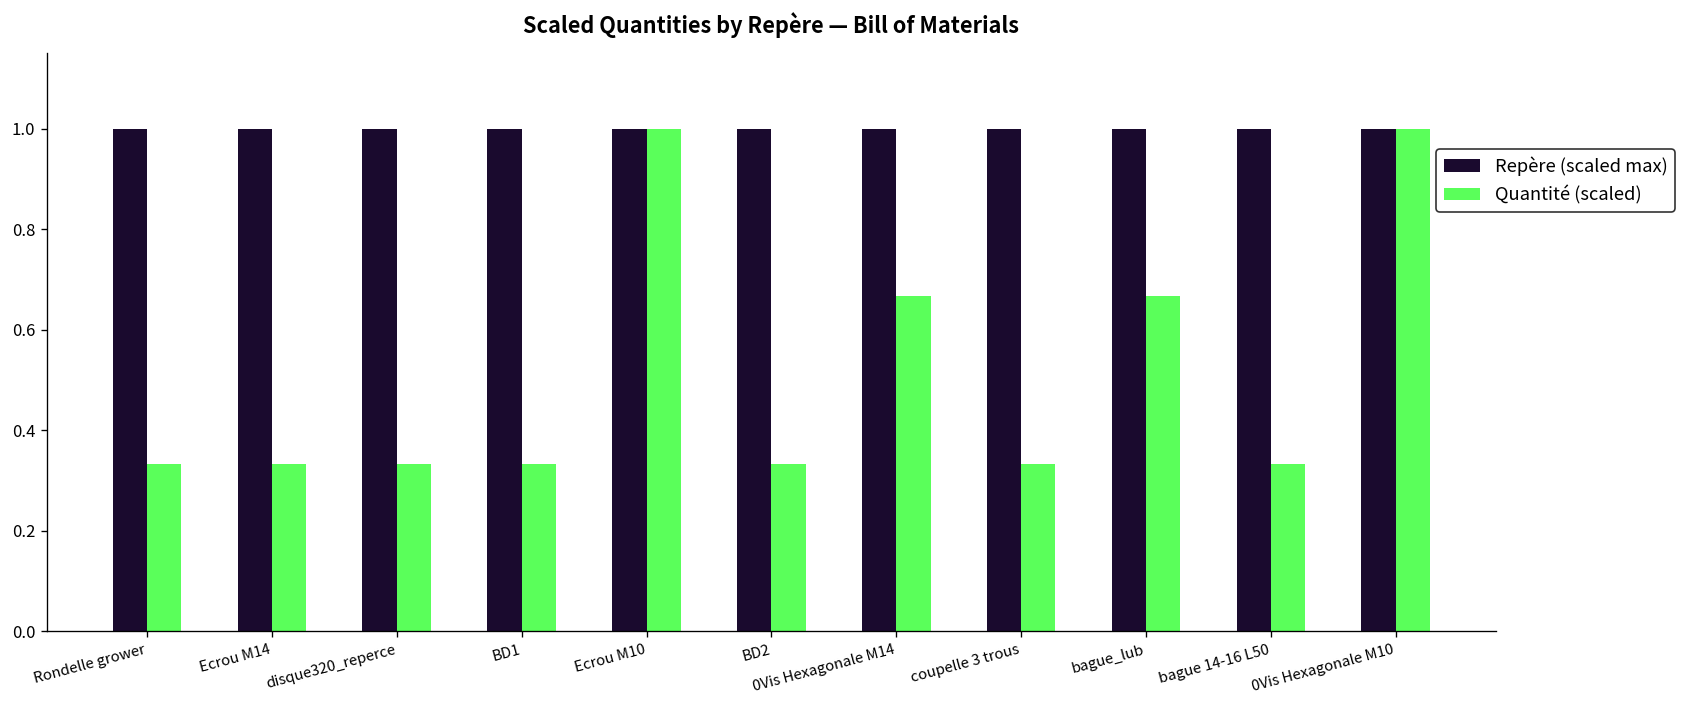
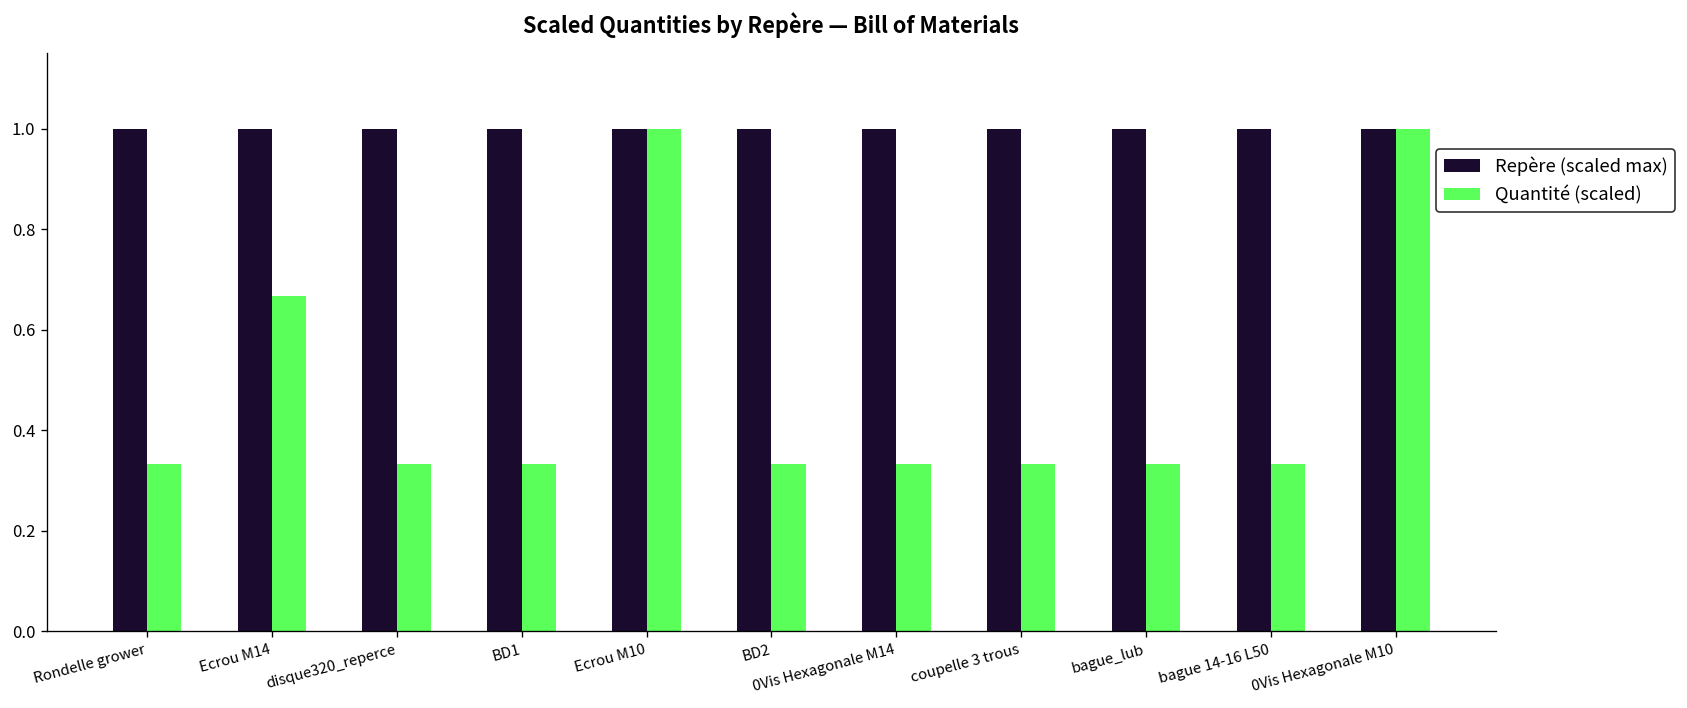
  {
    "Repère (scaled max)": {
      "Rondelle grower": 1.00,
      "Ecrou M14": 1.00,
      "disque320_reperce": 1.00,
      "BD1": 1.00,
      "Ecrou M10": 1.00,
      "BD2": 1.00,
      "0Vis Hexagonale M14": 1.00,
      "coupelle 3 trous": 1.00,
      "bague_lub": 1.00,
      "bague 14-16 L50": 1.00,
      "0Vis Hexagonale M10": 1.00
    },
    "Quantité (scaled)": {
      "Rondelle grower": 0.33,
-     "Ecrou M14": 0.33,
+     "Ecrou M14": 0.67,
      "disque320_reperce": 0.33,
      "BD1": 0.33,
      "Ecrou M10": 1.00,
      "BD2": 0.33,
-     "0Vis Hexagonale M14": 0.67,
+     "0Vis Hexagonale M14": 0.33,
      "coupelle 3 trous": 0.33,
-     "bague_lub": 0.67,
+     "bague_lub": 0.33,
      "bague 14-16 L50": 0.33,
      "0Vis Hexagonale M10": 1.00
    }
  }
